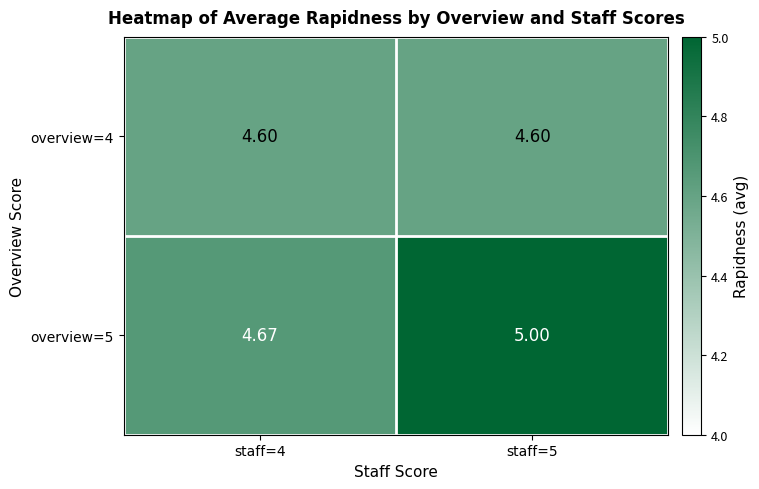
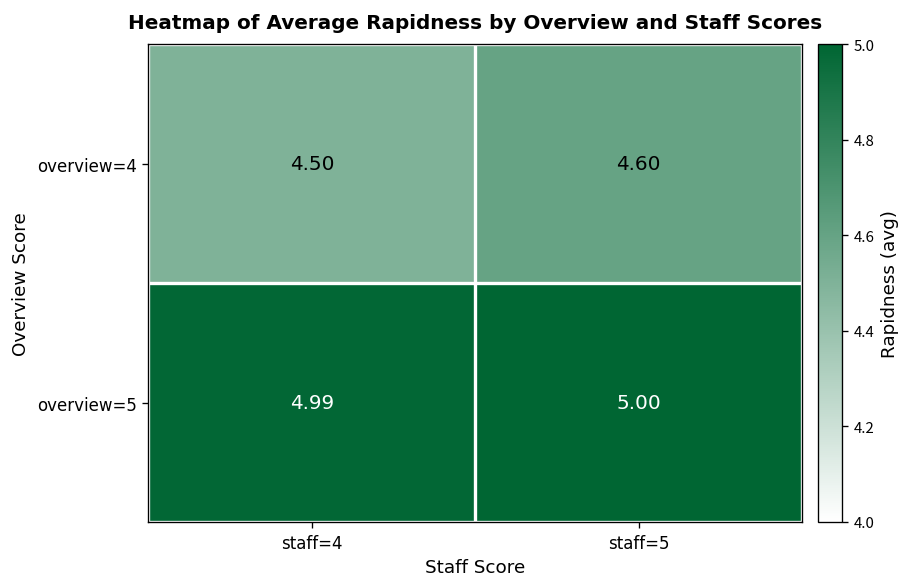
  {
    "overview=4": {
-     "staff=4": 4.60,
+     "staff=4": 4.50,
      "staff=5": 4.60
    },
    "overview=5": {
-     "staff=4": 4.67,
+     "staff=4": 4.99,
      "staff=5": 5.00
    }
  }
